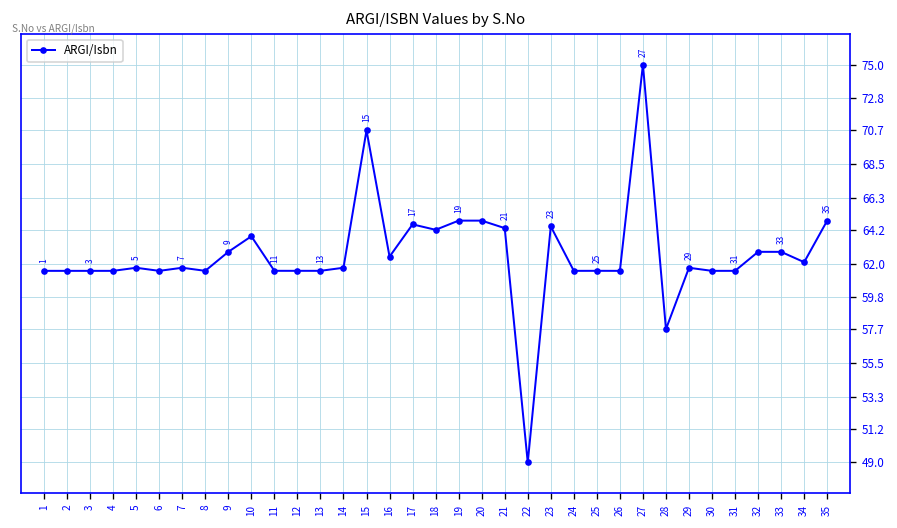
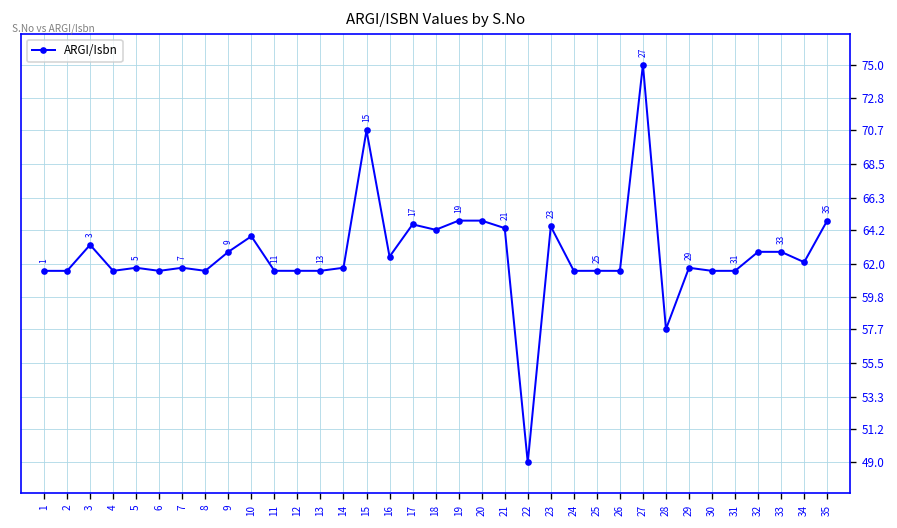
  {
    "2": 61.5,
-   "3": 61.5,
+   "3": 63.2,
    "4": 61.5,
    "6": 61.5,
    "8": 61.5,
    "10": 63.8,
    "12": 61.5,
    "14": 61.7,
    "16": 62.4,
    "18": 64.2,
    "20": 64.8,
    "22": 49.0,
    "24": 61.5,
    "26": 61.5,
    "28": 57.7,
    "30": 61.5,
    "32": 62.8,
    "34": 62.1
  }
